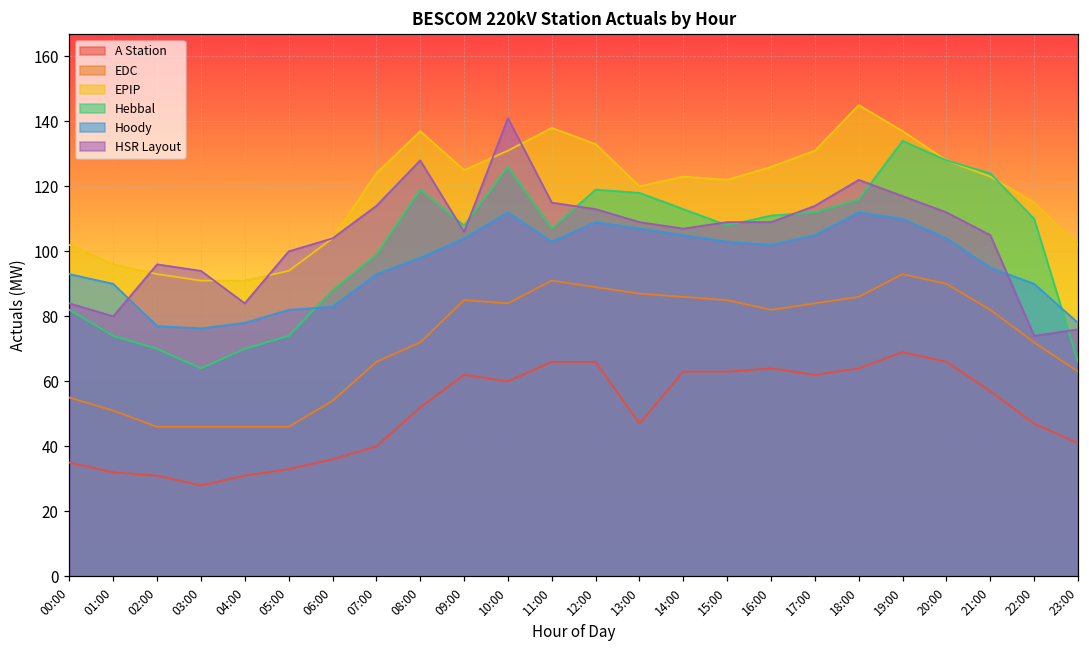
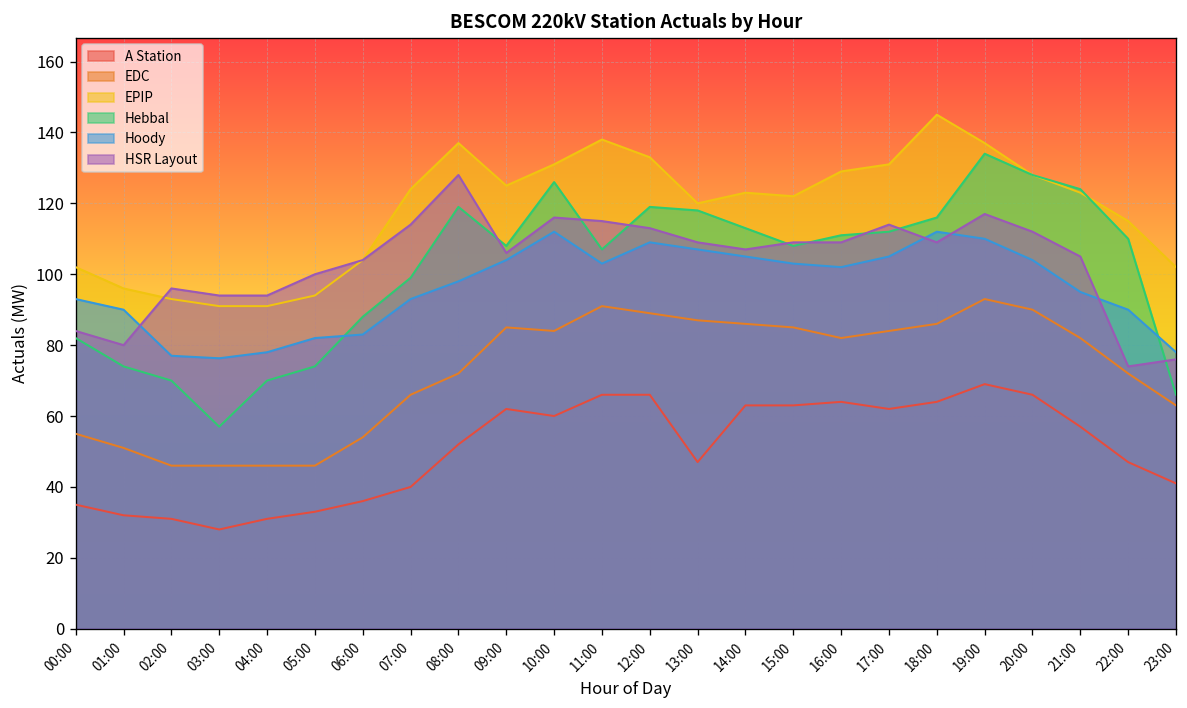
  {
    "EPIP": {
      "00:00": 102,
      "01:00": 96,
      "02:00": 93,
      "03:00": 91,
      "04:00": 91,
      "05:00": 94,
      "07:00": 124,
      "08:00": 137,
      "09:00": 125,
      "10:00": 131,
      "11:00": 138,
      "12:00": 133,
      "13:00": 120,
      "14:00": 123,
      "15:00": 122,
-     "16:00": 126,
+     "16:00": 129,
      "17:00": 131,
      "18:00": 145,
      "19:00": 137,
      "21:00": 123,
      "22:00": 115,
      "23:00": 102
    },
    "Hebbal": {
      "00:00": 82,
      "01:00": 74,
      "02:00": 70,
-     "03:00": 64,
+     "03:00": 57,
      "04:00": 70,
      "05:00": 74,
      "06:00": 88,
      "07:00": 99,
      "08:00": 119,
      "09:00": 108,
      "10:00": 126,
      "11:00": 107,
      "12:00": 119,
      "13:00": 118,
      "14:00": 113,
      "15:00": 108,
      "16:00": 111,
      "17:00": 112,
      "18:00": 116,
      "19:00": 134,
      "21:00": 124,
      "22:00": 110,
      "23:00": 66
    },
    "Hoody": {
      "00:00": 93,
      "01:00": 90,
      "02:00": 77,
      "03:00": 76,
      "04:00": 78,
      "05:00": 82,
      "06:00": 83,
      "07:00": 93,
      "08:00": 98,
      "09:00": 104,
      "10:00": 112,
      "11:00": 103,
      "12:00": 109,
      "13:00": 107,
      "14:00": 105,
      "15:00": 103,
      "16:00": 102,
      "17:00": 105,
      "18:00": 112,
      "19:00": 110,
      "20:00": 104,
      "21:00": 95,
      "22:00": 90,
      "23:00": 78
    },
    "HSR Layout": {
      "00:00": 84,
      "01:00": 80,
      "02:00": 96,
      "03:00": 94,
-     "04:00": 84,
+     "04:00": 94,
      "05:00": 100,
      "07:00": 114,
      "08:00": 128,
      "09:00": 106,
-     "10:00": 141,
+     "10:00": 116,
      "11:00": 115,
      "12:00": 113,
      "13:00": 109,
      "14:00": 107,
      "15:00": 109,
      "16:00": 109,
      "17:00": 114,
-     "18:00": 122,
+     "18:00": 109,
      "19:00": 117,
      "20:00": 112,
      "21:00": 105,
      "22:00": 74,
      "23:00": 76
    }
  }
